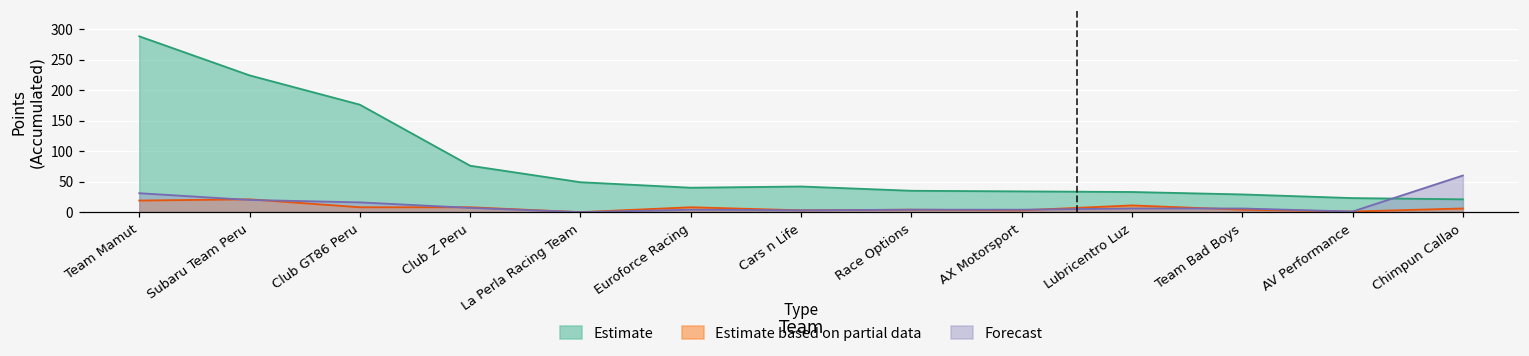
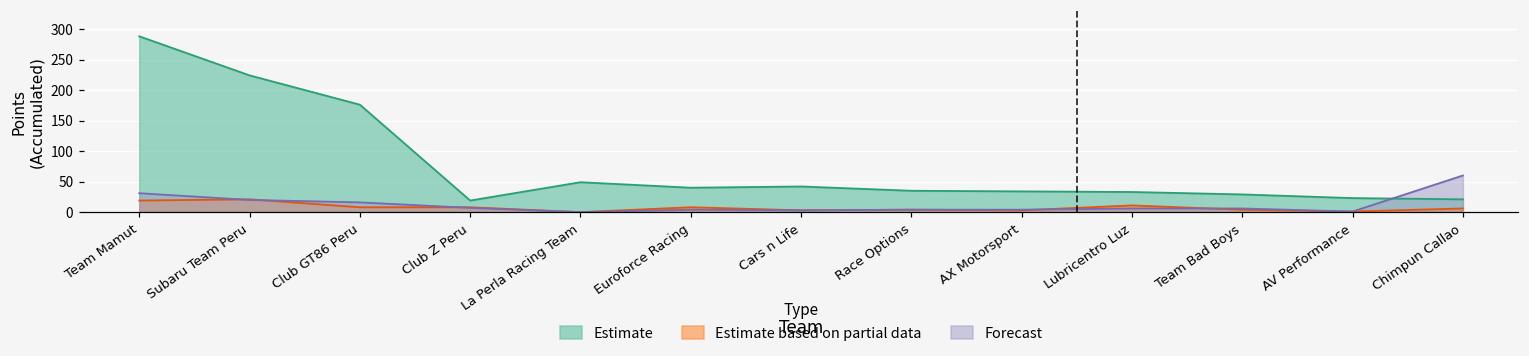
  {
    "Estimate": {
      "Team Mamut": 290,
      "Subaru Team Peru": 220,
      "Club GT86 Peru": 180,
-     "Club Z Peru": 80,
+     "Club Z Peru": 20,
      "La Perla Racing Team": 50,
      "Euroforce Racing": 40,
      "Cars n Life": 40,
      "Race Options": 40,
      "AX Motorsport": 30,
      "Lubricentro Luz": 30,
      "Team Bad Boys": 30,
      "AV Performance": 20,
      "Chimpun Callao": 20
    },
    "Estimate based on partial data": {
      "Team Mamut": 20,
      "Club GT86 Peru": 10,
      "Lubricentro Luz": 10,
      "Chimpun Callao": 10
    },
    "Forecast": {
      "Team Mamut": 30,
      "Club GT86 Peru": 20,
      "Lubricentro Luz": 10,
      "Chimpun Callao": 60
    }
  }
